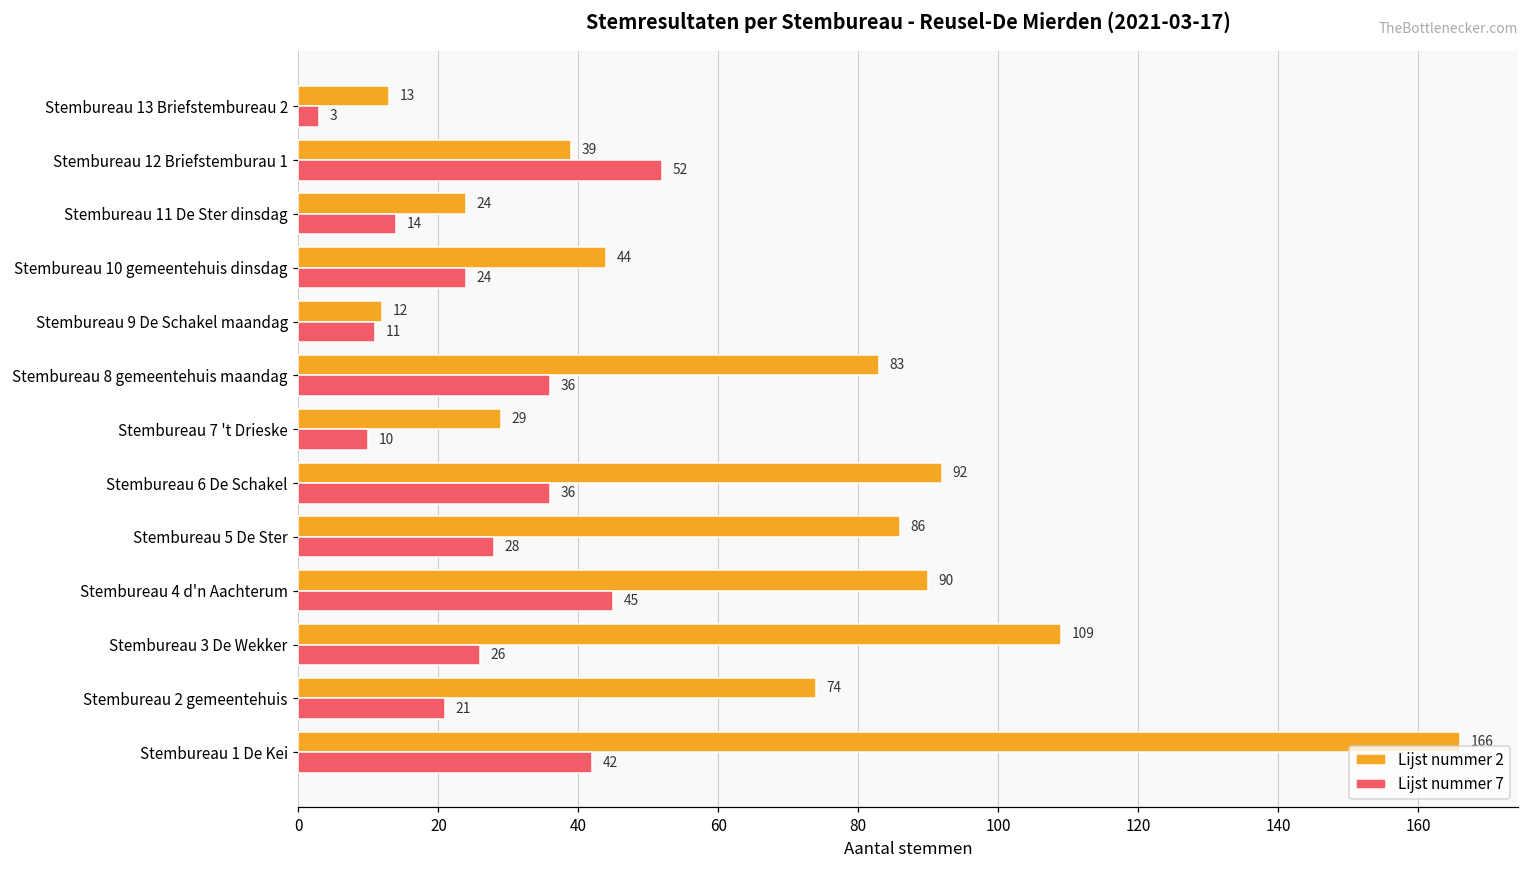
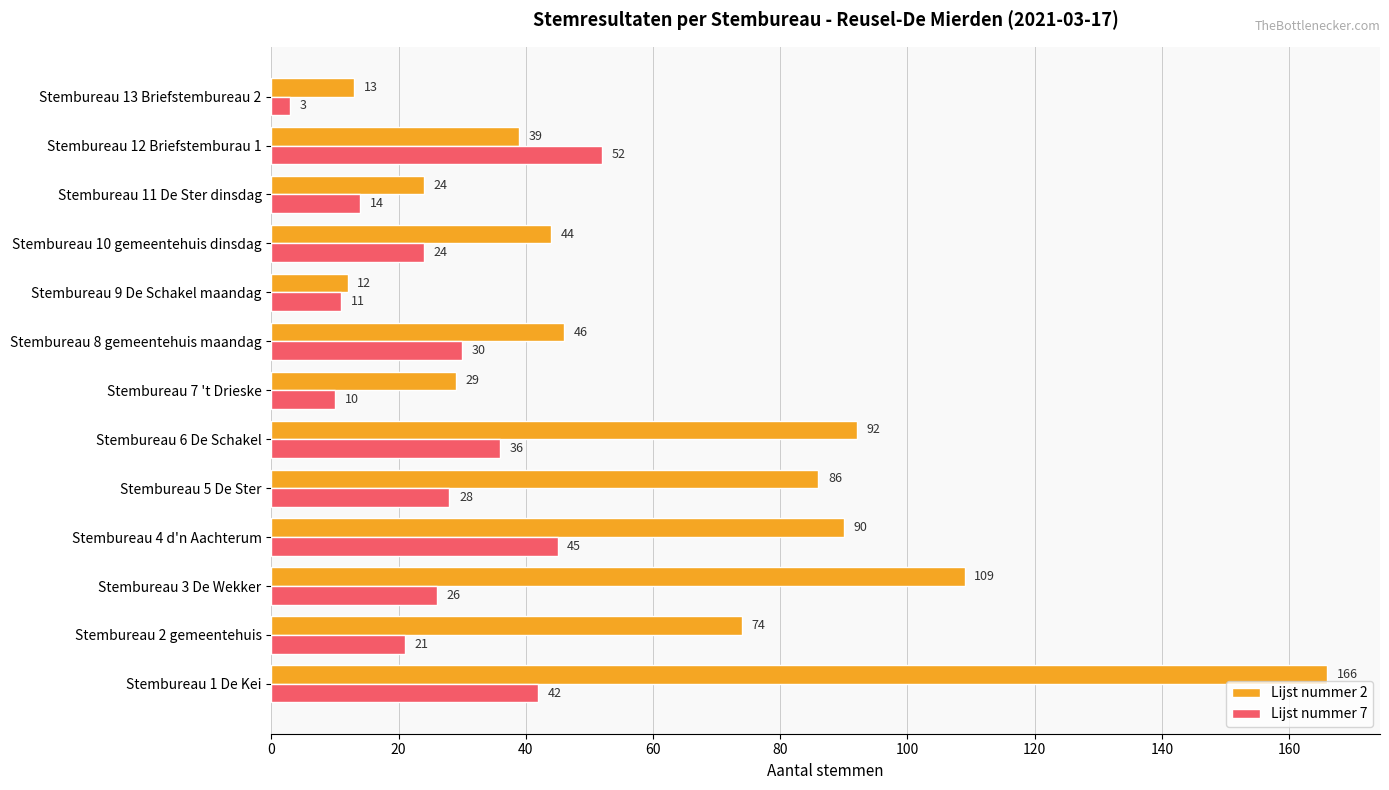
  {
    "Lijst nummer 2": {
      "Stembureau 13 Briefstembureau 2": 13,
      "Stembureau 12 Briefstemburau 1": 39,
      "Stembureau 11 De Ster dinsdag": 24,
      "Stembureau 10 gemeentehuis dinsdag": 44,
      "Stembureau 9 De Schakel maandag": 12,
-     "Stembureau 8 gemeentehuis maandag": 83,
+     "Stembureau 8 gemeentehuis maandag": 46,
      "Stembureau 7 't Drieske": 29,
      "Stembureau 6 De Schakel": 92,
      "Stembureau 5 De Ster": 86,
      "Stembureau 4 d'n Aachterum": 90,
      "Stembureau 3 De Wekker": 109,
      "Stembureau 2 gemeentehuis": 74
    },
    "Lijst nummer 7": {
      "Stembureau 13 Briefstembureau 2": 3,
      "Stembureau 12 Briefstemburau 1": 52,
      "Stembureau 11 De Ster dinsdag": 14,
      "Stembureau 10 gemeentehuis dinsdag": 24,
      "Stembureau 9 De Schakel maandag": 11,
-     "Stembureau 8 gemeentehuis maandag": 36,
+     "Stembureau 8 gemeentehuis maandag": 30,
      "Stembureau 7 't Drieske": 10,
      "Stembureau 6 De Schakel": 36,
      "Stembureau 5 De Ster": 28,
      "Stembureau 4 d'n Aachterum": 45,
      "Stembureau 3 De Wekker": 26,
      "Stembureau 2 gemeentehuis": 21,
      "Stembureau 1 De Kei": 42
    }
  }
